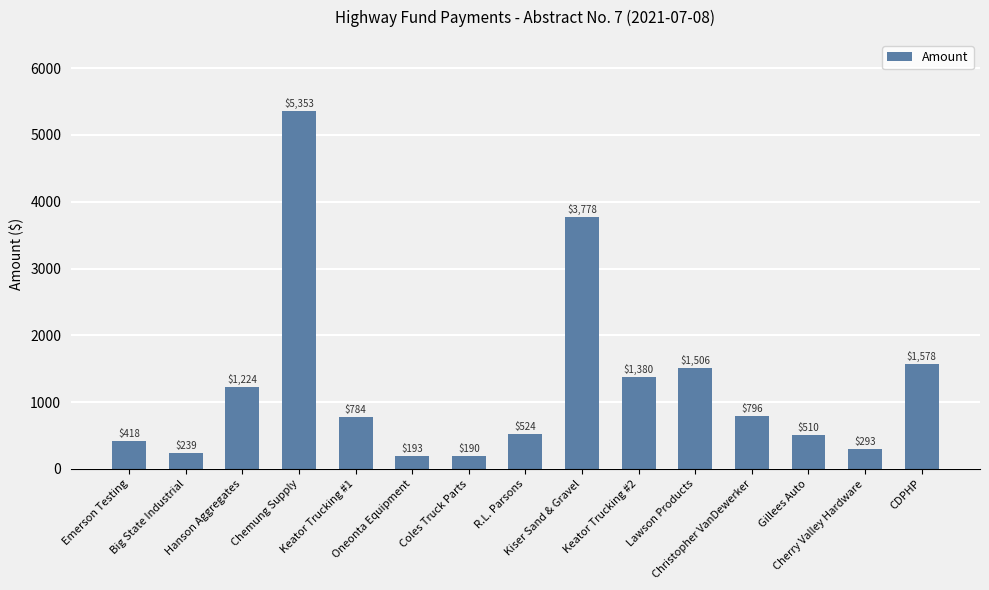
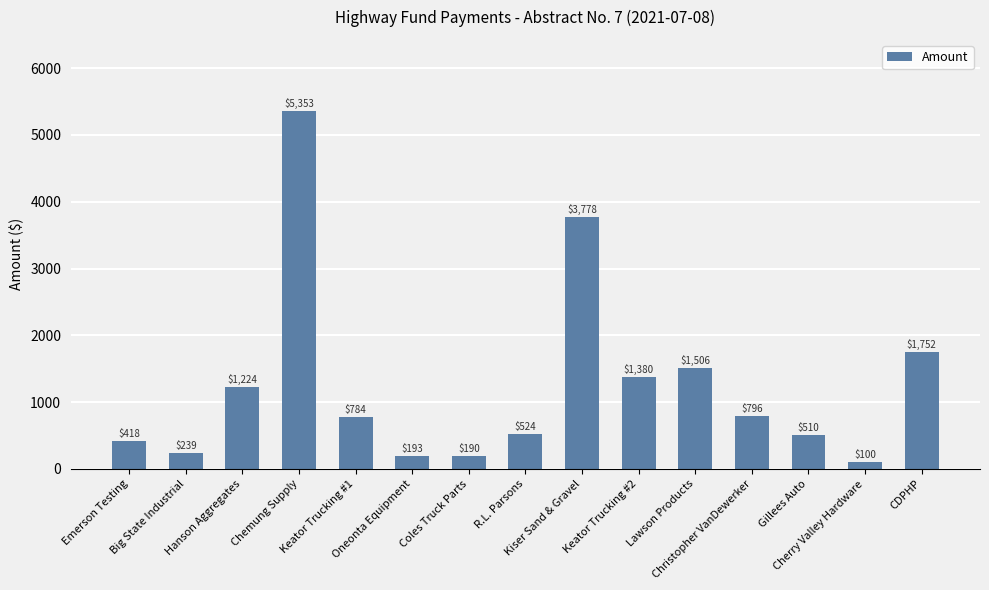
  {
    "Emerson Testing": "$418",
    "Big State Industrial": "$239",
    "Hanson Aggregates": "$1,224",
    "Chemung Supply": "$5,353",
    "Keator Trucking #1": "$784",
    "Oneonta Equipment": "$193",
    "Coles Truck Parts": "$190",
    "R.L. Parsons": "$524",
    "Kiser Sand & Gravel": "$3,778",
    "Keator Trucking #2": "$1,380",
    "Lawson Products": "$1,506",
    "Christopher VanDewerker": "$796",
    "Gillees Auto": "$510",
-   "Cherry Valley Hardware": "$293",
-   "CDPHP": "$1,578"
+   "Cherry Valley Hardware": "$100",
+   "CDPHP": "$1,752"
  }
